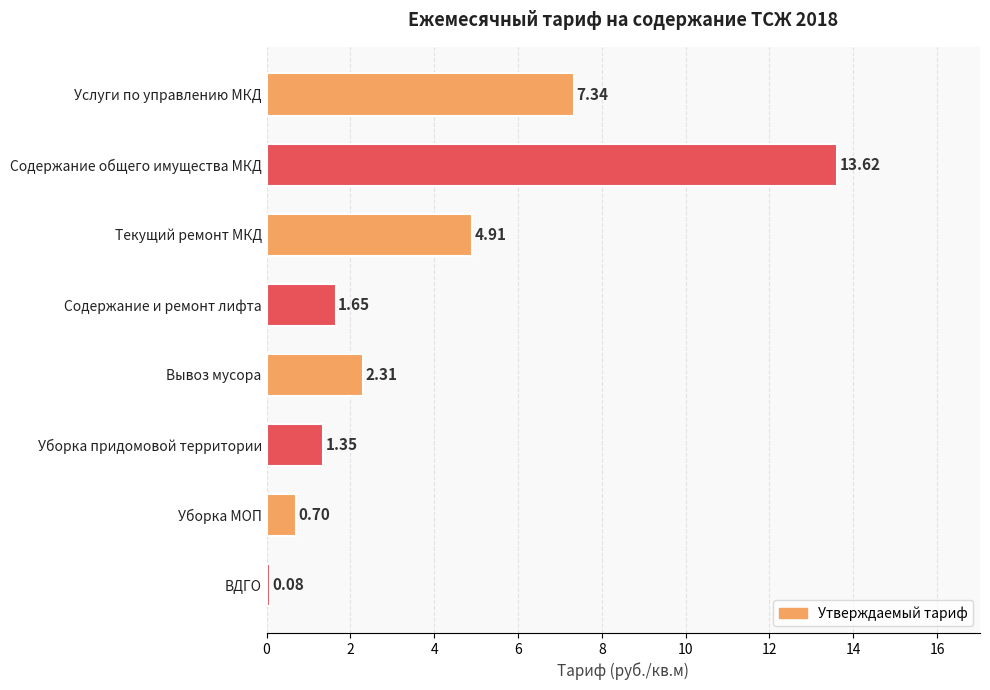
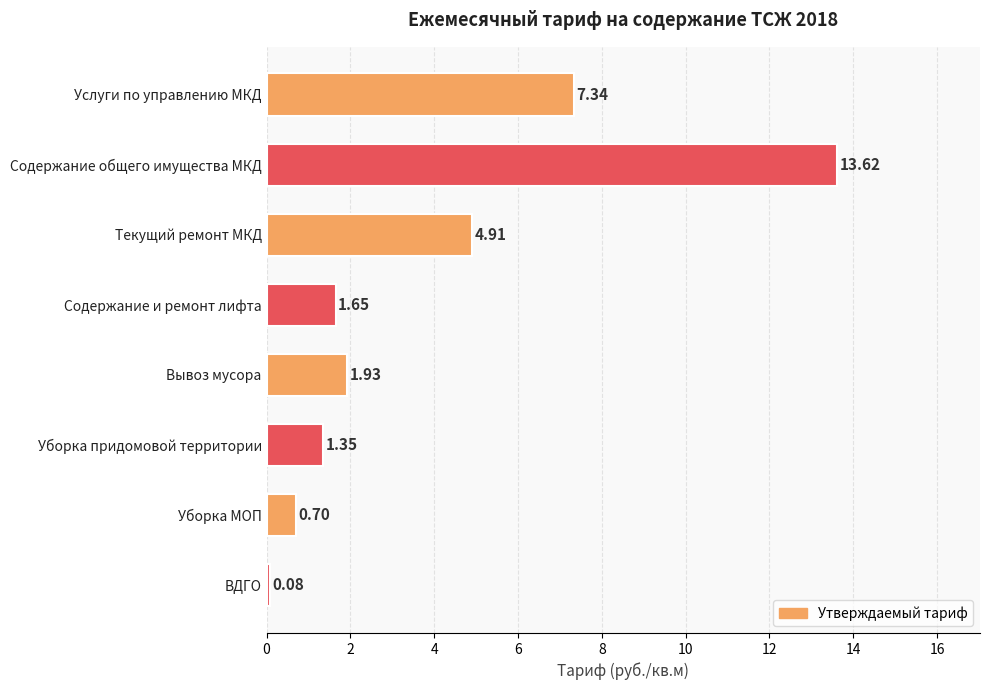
  {
    "Услуги по управлению МКД": 7.34,
    "Содержание общего имущества МКД": 13.62,
    "Текущий ремонт МКД": 4.91,
    "Содержание и ремонт лифта": 1.65,
-   "Вывоз мусора": 2.31,
+   "Вывоз мусора": 1.93,
    "Уборка придомовой территории": 1.35,
    "Уборка МОП": 0.70,
    "ВДГО": 0.08
  }
